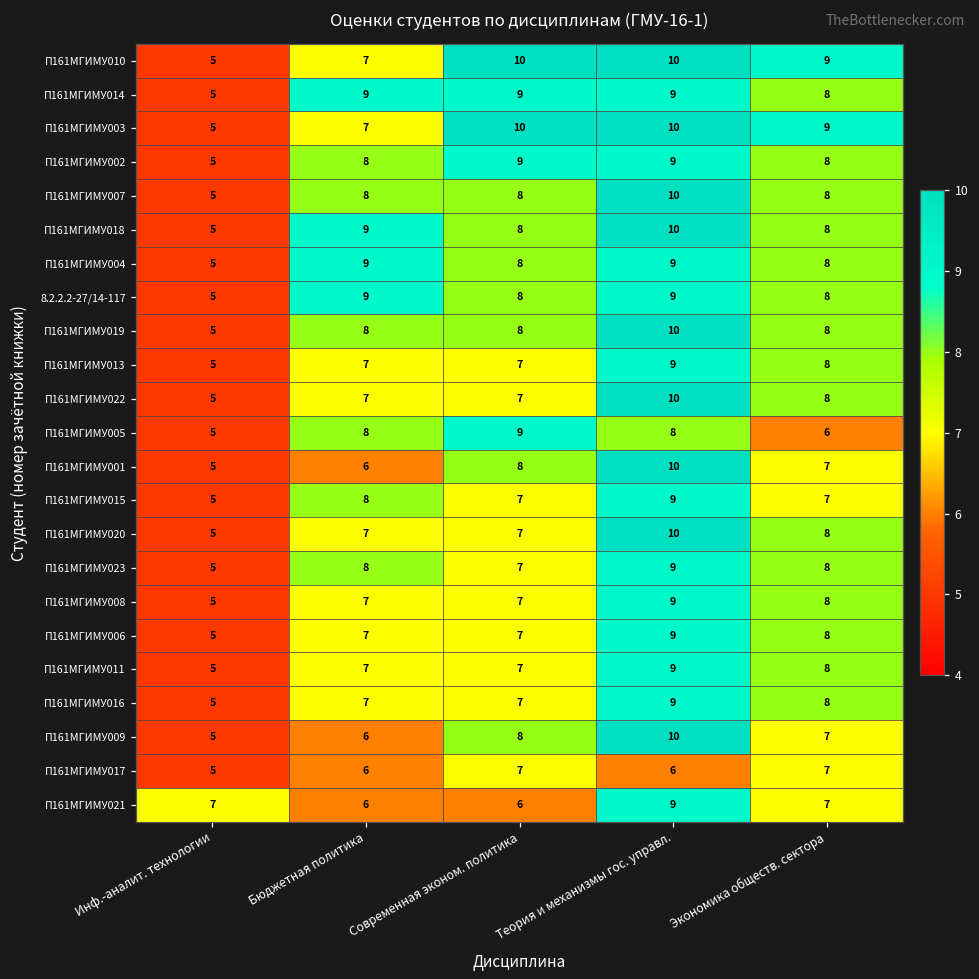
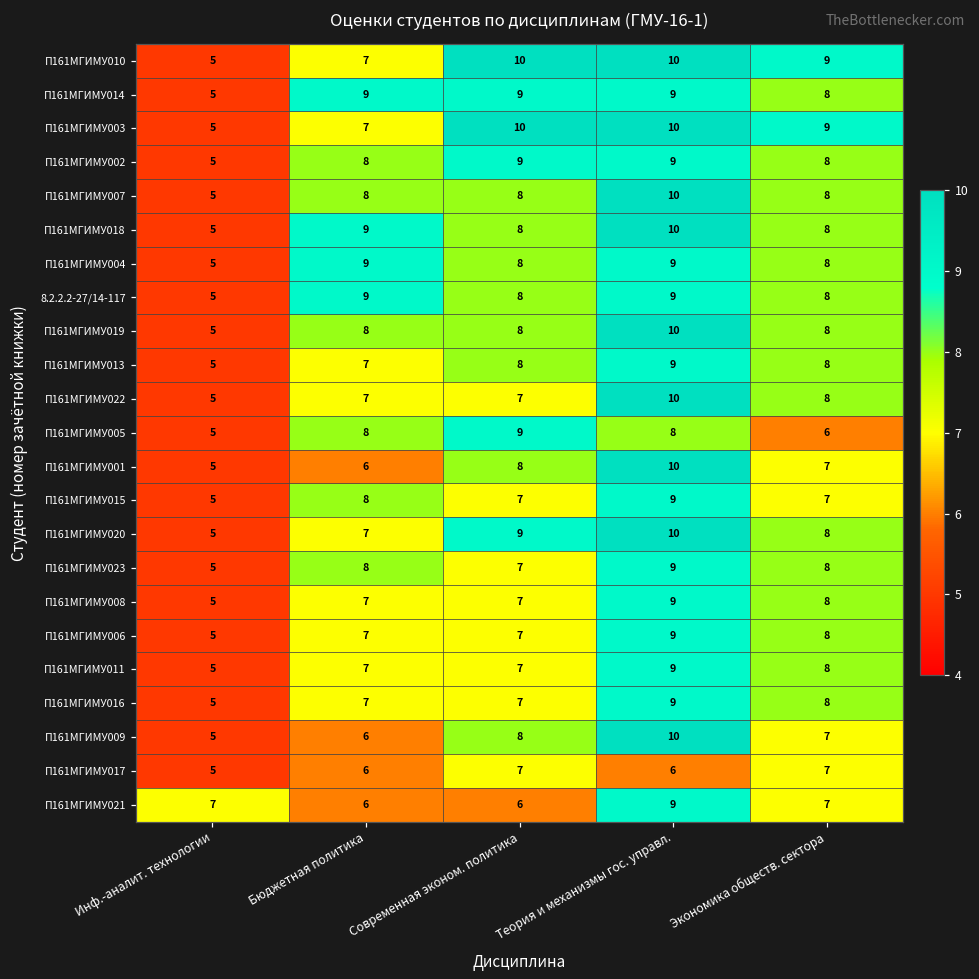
  {
    "П161МГИМУ010": {
      "Инф.-аналит. технологии": 5,
      "Бюджетная политика": 7,
      "Современная эконом. политика": 10,
      "Теория и механизмы гос. управл.": 10,
      "Экономика обществ. сектора": 9
    },
    "П161МГИМУ014": {
      "Инф.-аналит. технологии": 5,
      "Бюджетная политика": 9,
      "Современная эконом. политика": 9,
      "Теория и механизмы гос. управл.": 9,
      "Экономика обществ. сектора": 8
    },
    "П161МГИМУ003": {
      "Инф.-аналит. технологии": 5,
      "Бюджетная политика": 7,
      "Современная эконом. политика": 10,
      "Теория и механизмы гос. управл.": 10,
      "Экономика обществ. сектора": 9
    },
    "П161МГИМУ002": {
      "Инф.-аналит. технологии": 5,
      "Бюджетная политика": 8,
      "Современная эконом. политика": 9,
      "Теория и механизмы гос. управл.": 9,
      "Экономика обществ. сектора": 8
    },
    "П161МГИМУ007": {
      "Инф.-аналит. технологии": 5,
      "Бюджетная политика": 8,
      "Современная эконом. политика": 8,
      "Теория и механизмы гос. управл.": 10,
      "Экономика обществ. сектора": 8
    },
    "П161МГИМУ018": {
      "Инф.-аналит. технологии": 5,
      "Бюджетная политика": 9,
      "Современная эконом. политика": 8,
      "Теория и механизмы гос. управл.": 10,
      "Экономика обществ. сектора": 8
    },
    "П161МГИМУ004": {
      "Инф.-аналит. технологии": 5,
      "Бюджетная политика": 9,
      "Современная эконом. политика": 8,
      "Теория и механизмы гос. управл.": 9,
      "Экономика обществ. сектора": 8
    },
    "8.2.2.2-27/14-117": {
      "Инф.-аналит. технологии": 5,
      "Бюджетная политика": 9,
      "Современная эконом. политика": 8,
      "Теория и механизмы гос. управл.": 9,
      "Экономика обществ. сектора": 8
    },
    "П161МГИМУ019": {
      "Инф.-аналит. технологии": 5,
      "Бюджетная политика": 8,
      "Современная эконом. политика": 8,
      "Теория и механизмы гос. управл.": 10,
      "Экономика обществ. сектора": 8
    },
    "П161МГИМУ013": {
      "Инф.-аналит. технологии": 5,
      "Бюджетная политика": 7,
-     "Современная эконом. политика": 7,
+     "Современная эконом. политика": 8,
      "Теория и механизмы гос. управл.": 9,
      "Экономика обществ. сектора": 8
    },
    "П161МГИМУ022": {
      "Инф.-аналит. технологии": 5,
      "Бюджетная политика": 7,
      "Современная эконом. политика": 7,
      "Теория и механизмы гос. управл.": 10,
      "Экономика обществ. сектора": 8
    },
    "П161МГИМУ005": {
      "Инф.-аналит. технологии": 5,
      "Бюджетная политика": 8,
      "Современная эконом. политика": 9,
      "Теория и механизмы гос. управл.": 8,
      "Экономика обществ. сектора": 6
    },
    "П161МГИМУ001": {
      "Инф.-аналит. технологии": 5,
      "Бюджетная политика": 6,
      "Современная эконом. политика": 8,
      "Теория и механизмы гос. управл.": 10,
      "Экономика обществ. сектора": 7
    },
    "П161МГИМУ015": {
      "Инф.-аналит. технологии": 5,
      "Бюджетная политика": 8,
      "Современная эконом. политика": 7,
      "Теория и механизмы гос. управл.": 9,
      "Экономика обществ. сектора": 7
    },
    "П161МГИМУ020": {
      "Инф.-аналит. технологии": 5,
      "Бюджетная политика": 7,
-     "Современная эконом. политика": 7,
+     "Современная эконом. политика": 9,
      "Теория и механизмы гос. управл.": 10,
      "Экономика обществ. сектора": 8
    },
    "П161МГИМУ023": {
      "Инф.-аналит. технологии": 5,
      "Бюджетная политика": 8,
      "Современная эконом. политика": 7,
      "Теория и механизмы гос. управл.": 9,
      "Экономика обществ. сектора": 8
    },
    "П161МГИМУ008": {
      "Инф.-аналит. технологии": 5,
      "Бюджетная политика": 7,
      "Современная эконом. политика": 7,
      "Теория и механизмы гос. управл.": 9,
      "Экономика обществ. сектора": 8
    },
    "П161МГИМУ006": {
      "Инф.-аналит. технологии": 5,
      "Бюджетная политика": 7,
      "Современная эконом. политика": 7,
      "Теория и механизмы гос. управл.": 9,
      "Экономика обществ. сектора": 8
    },
    "П161МГИМУ011": {
      "Инф.-аналит. технологии": 5,
      "Бюджетная политика": 7,
      "Современная эконом. политика": 7,
      "Теория и механизмы гос. управл.": 9,
      "Экономика обществ. сектора": 8
    },
    "П161МГИМУ016": {
      "Инф.-аналит. технологии": 5,
      "Бюджетная политика": 7,
      "Современная эконом. политика": 7,
      "Теория и механизмы гос. управл.": 9,
      "Экономика обществ. сектора": 8
    },
    "П161МГИМУ009": {
      "Инф.-аналит. технологии": 5,
      "Бюджетная политика": 6,
      "Современная эконом. политика": 8,
      "Теория и механизмы гос. управл.": 10,
      "Экономика обществ. сектора": 7
    },
    "П161МГИМУ017": {
      "Инф.-аналит. технологии": 5,
      "Бюджетная политика": 6,
      "Современная эконом. политика": 7,
      "Теория и механизмы гос. управл.": 6,
      "Экономика обществ. сектора": 7
    },
    "П161МГИМУ021": {
      "Инф.-аналит. технологии": 7,
      "Бюджетная политика": 6,
      "Современная эконом. политика": 6,
      "Теория и механизмы гос. управл.": 9,
      "Экономика обществ. сектора": 7
    }
  }
